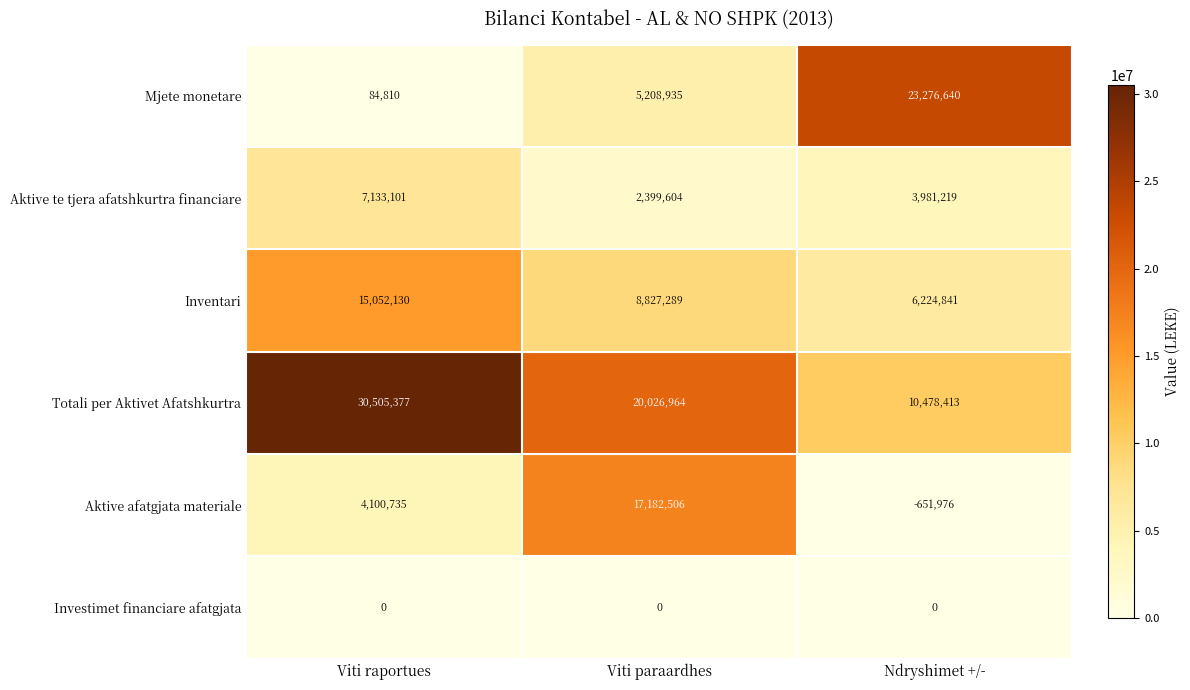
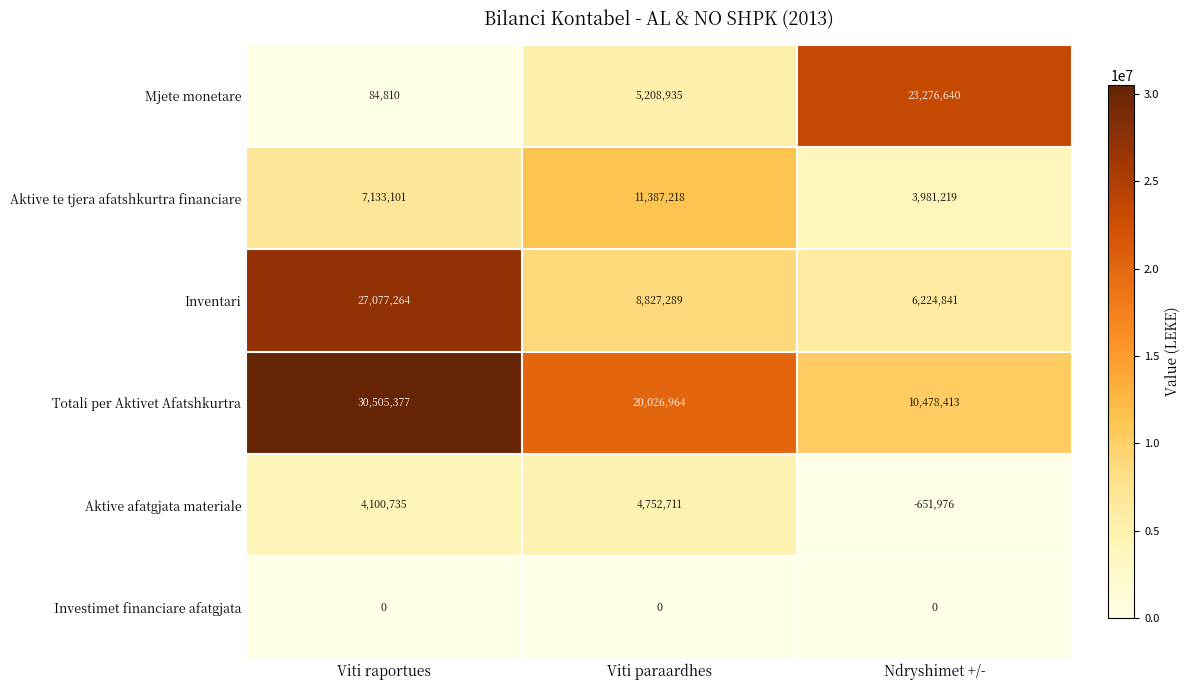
  {
    "Mjete monetare": {
      "Viti raportues": "84,810",
      "Viti paraardhes": "5,208,935",
      "Ndryshimet +/-": "23,276,640"
    },
    "Aktive te tjera afatshkurtra financiare": {
      "Viti raportues": "7,133,101",
-     "Viti paraardhes": "2,399,604",
+     "Viti paraardhes": "11,387,218",
      "Ndryshimet +/-": "3,981,219"
    },
    "Inventari": {
-     "Viti raportues": "15,052,130",
+     "Viti raportues": "27,077,264",
      "Viti paraardhes": "8,827,289",
      "Ndryshimet +/-": "6,224,841"
    },
    "Totali per Aktivet Afatshkurtra": {
      "Viti raportues": "30,505,377",
      "Viti paraardhes": "20,026,964",
      "Ndryshimet +/-": "10,478,413"
    },
    "Aktive afatgjata materiale": {
      "Viti raportues": "4,100,735",
-     "Viti paraardhes": "17,182,506",
+     "Viti paraardhes": "4,752,711",
      "Ndryshimet +/-": "-651,976"
    },
    "Investimet financiare afatgjata": {
      "Viti raportues": "0",
      "Viti paraardhes": "0",
      "Ndryshimet +/-": "0"
    }
  }
